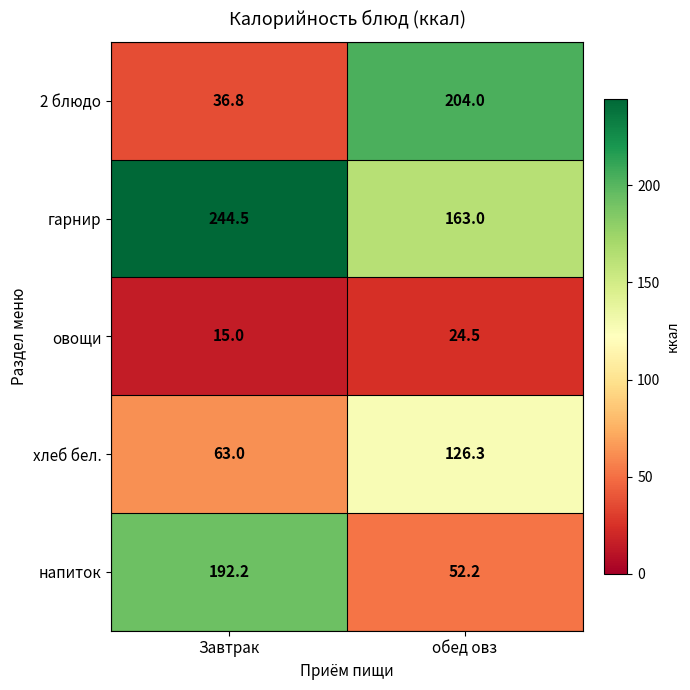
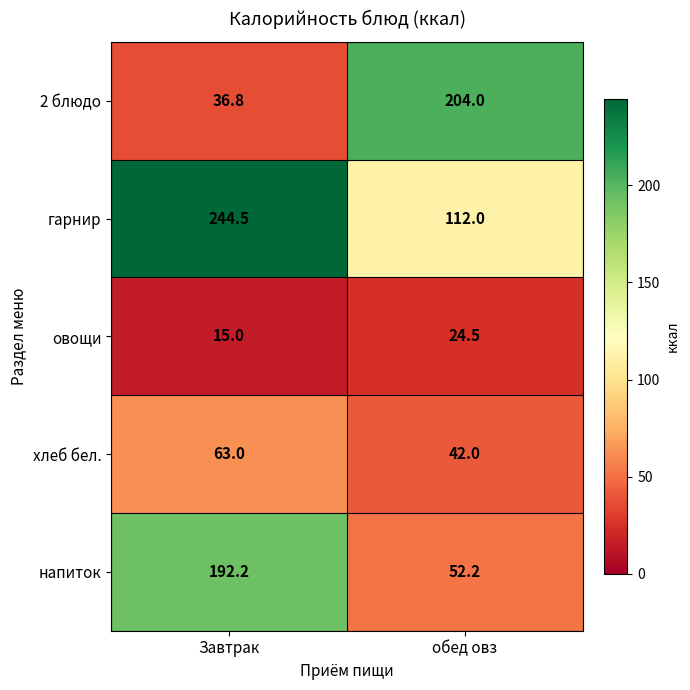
  {
    "2 блюдо": {
      "Завтрак": 36.8,
      "обед овз": 204.0
    },
    "гарнир": {
      "Завтрак": 244.5,
-     "обед овз": 163.0
+     "обед овз": 112.0
    },
    "овощи": {
      "Завтрак": 15.0,
      "обед овз": 24.5
    },
    "хлеб бел.": {
      "Завтрак": 63.0,
-     "обед овз": 126.3
+     "обед овз": 42.0
    },
    "напиток": {
      "Завтрак": 192.2,
      "обед овз": 52.2
    }
  }
